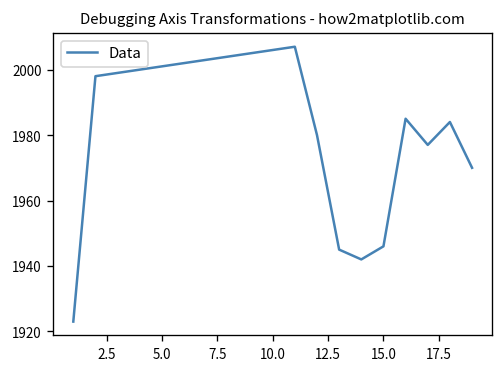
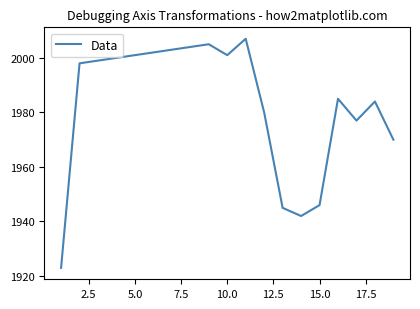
  {
    "5.0": 2001,
-   "10.0": 2006,
+   "10.0": 2001,
    "15.0": 1946
  }
